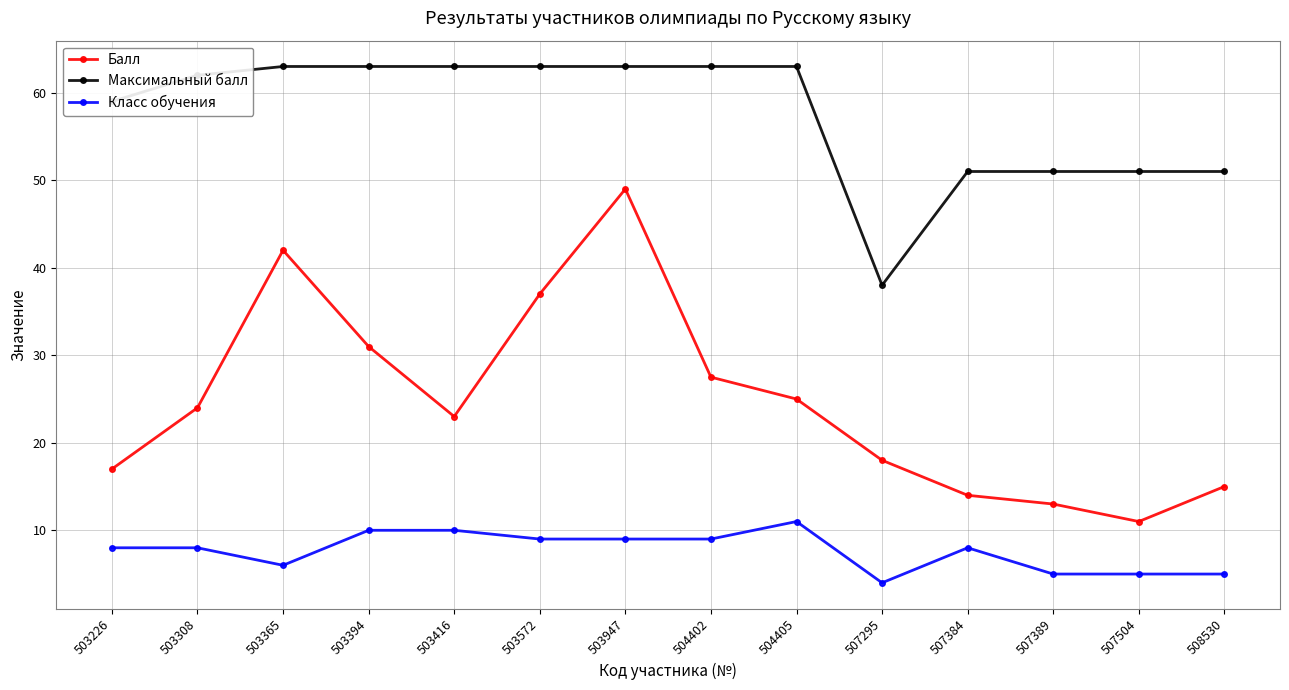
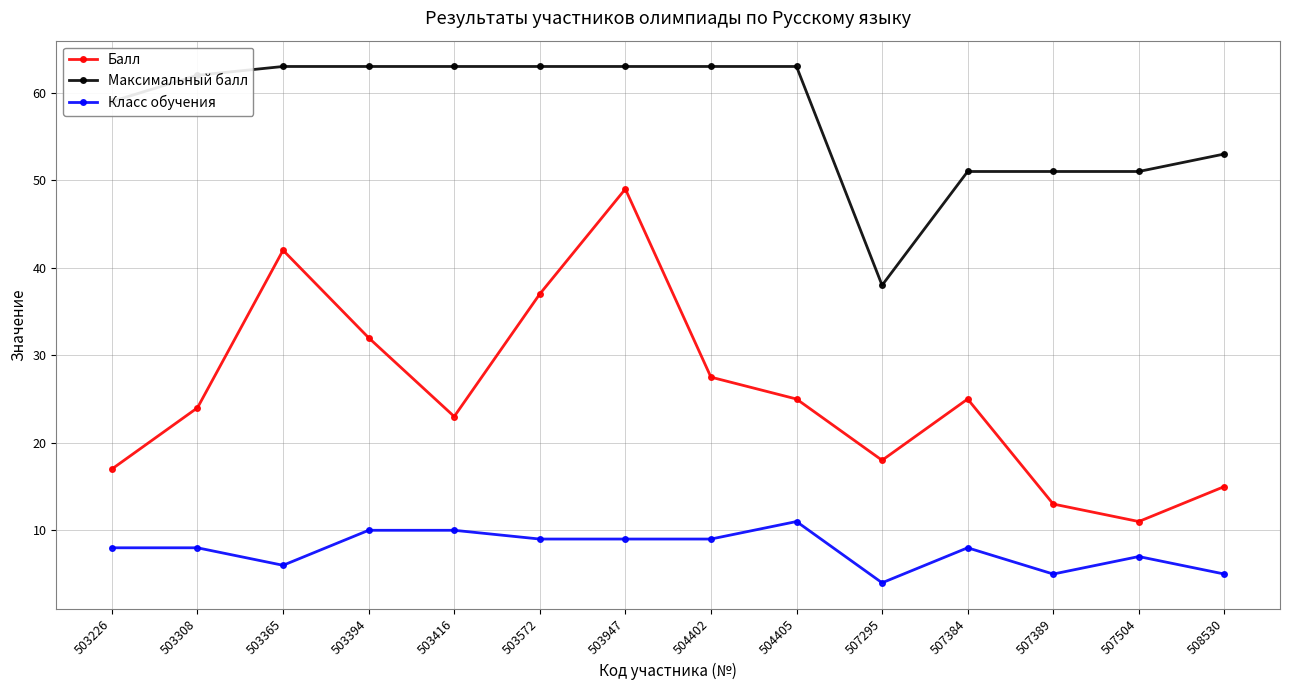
  {
    "Балл": {
      "503226": 17,
      "503308": 24,
      "503365": 42,
-     "503394": 31,
+     "503394": 32,
      "503416": 23,
      "503572": 37,
      "503947": 49,
      "504402": 28,
      "504405": 25,
      "507295": 18,
-     "507384": 14,
+     "507384": 25,
      "507389": 13,
      "507504": 11,
      "508530": 15
    },
    "Максимальный балл": {
      "503365": 63,
      "503394": 63,
      "503416": 63,
      "503572": 63,
      "503947": 63,
      "504402": 63,
      "504405": 63,
      "507295": 38,
      "507384": 51,
      "507389": 51,
      "507504": 51,
-     "508530": 51
+     "508530": 53
    },
    "Класс обучения": {
      "503226": 8,
      "503308": 8,
      "503365": 6,
      "503394": 10,
      "503416": 10,
      "503572": 9,
      "503947": 9,
      "504402": 9,
      "504405": 11,
      "507295": 4,
      "507384": 8,
      "507389": 5,
-     "507504": 5,
+     "507504": 7,
      "508530": 5
    }
  }
